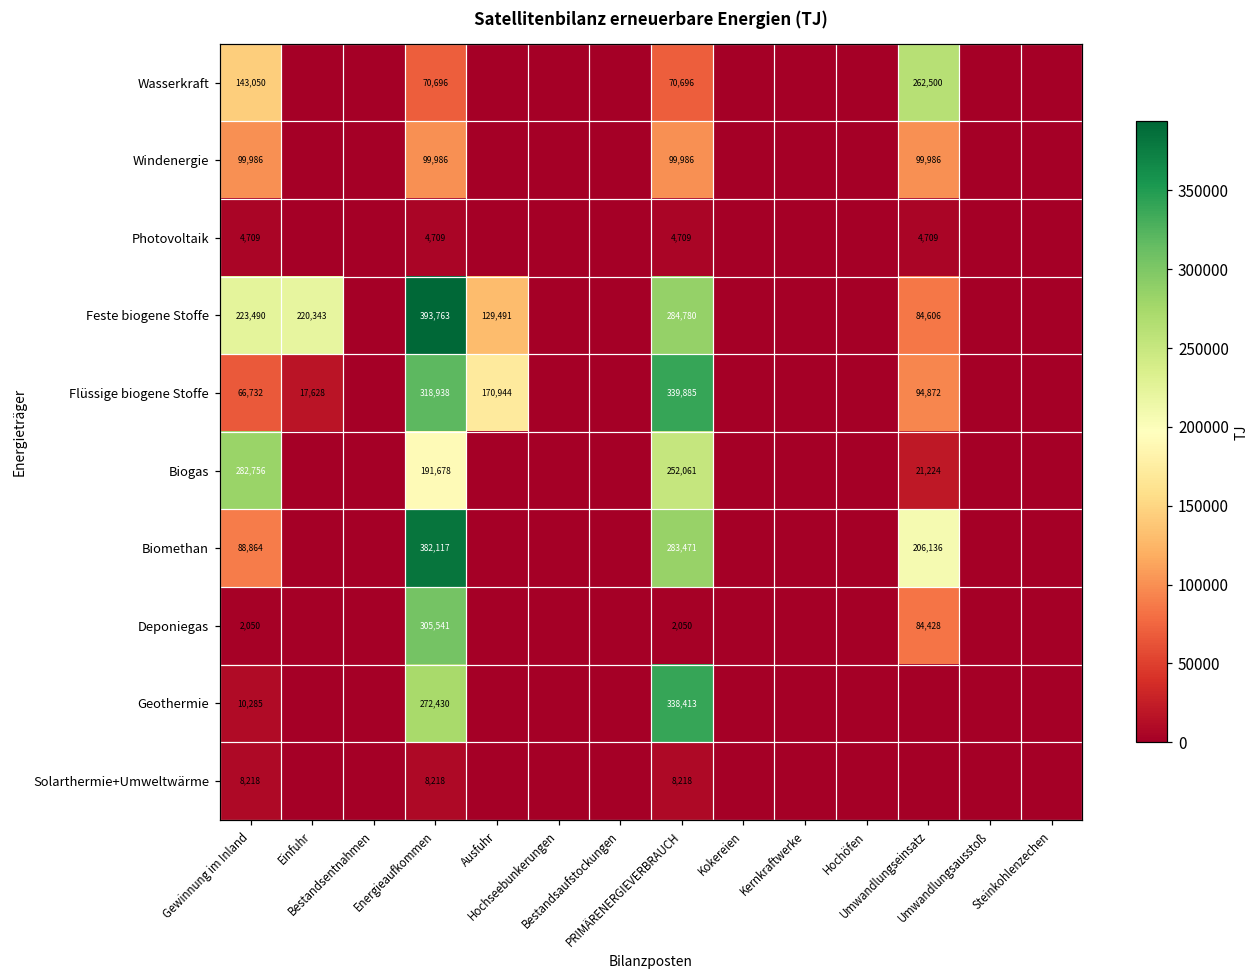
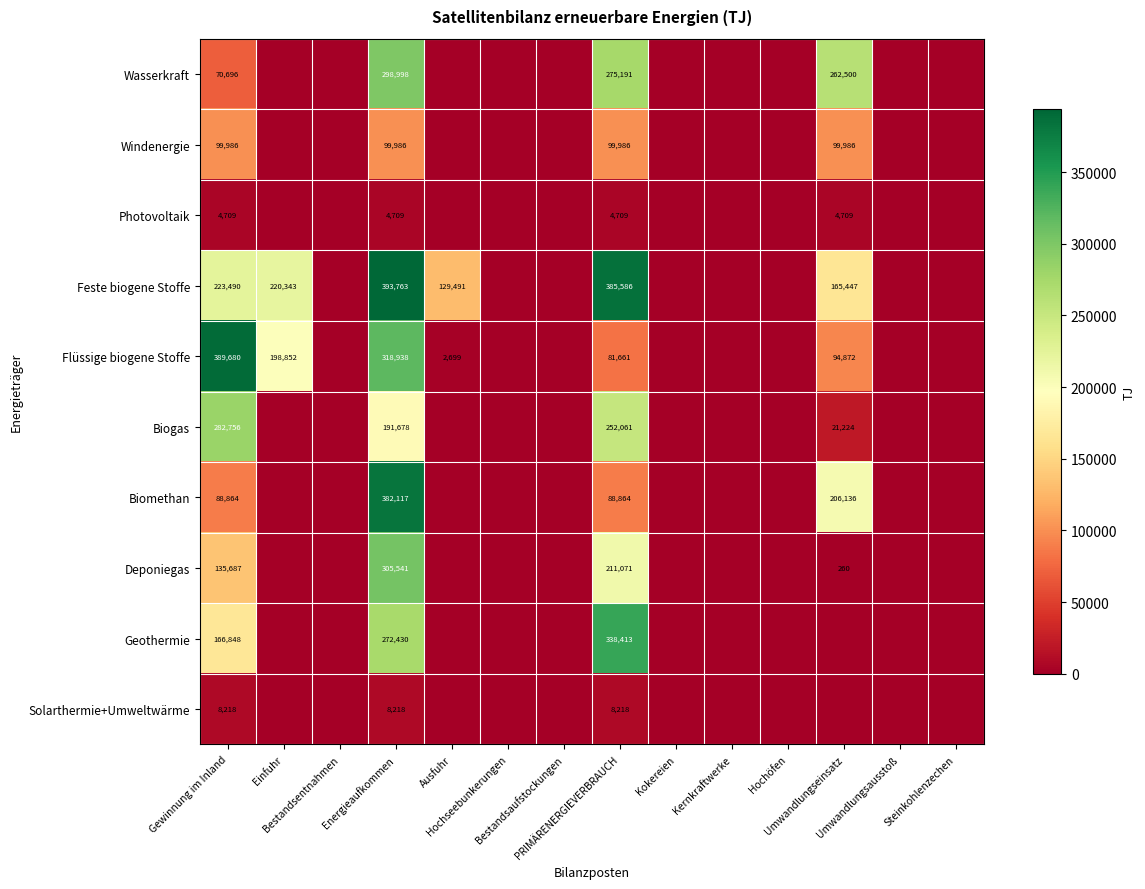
  {
    "Wasserkraft": {
-     "Gewinnung im Inland": "143,050",
-     "Energieaufkommen": "70,696",
-     "PRIMÄRENERGIEVERBRAUCH": "70,696",
+     "Gewinnung im Inland": "70,696",
+     "Energieaufkommen": "298,998",
+     "PRIMÄRENERGIEVERBRAUCH": "275,191",
      "Umwandlungseinsatz": "262,500"
    },
    "Windenergie": {
      "Gewinnung im Inland": "99,986",
      "Energieaufkommen": "99,986",
      "PRIMÄRENERGIEVERBRAUCH": "99,986",
      "Umwandlungseinsatz": "99,986"
    },
    "Photovoltaik": {
      "Gewinnung im Inland": "4,709",
      "Energieaufkommen": "4,709",
      "PRIMÄRENERGIEVERBRAUCH": "4,709",
      "Umwandlungseinsatz": "4,709"
    },
    "Feste biogene Stoffe": {
      "Gewinnung im Inland": "223,490",
      "Einfuhr": "220,343",
      "Energieaufkommen": "393,763",
      "Ausfuhr": "129,491",
-     "PRIMÄRENERGIEVERBRAUCH": "284,780",
-     "Umwandlungseinsatz": "84,606"
+     "PRIMÄRENERGIEVERBRAUCH": "385,586",
+     "Umwandlungseinsatz": "165,447"
    },
    "Flüssige biogene Stoffe": {
-     "Gewinnung im Inland": "66,732",
-     "Einfuhr": "17,628",
+     "Gewinnung im Inland": "389,680",
+     "Einfuhr": "198,852",
      "Energieaufkommen": "318,938",
-     "Ausfuhr": "170,944",
-     "PRIMÄRENERGIEVERBRAUCH": "339,885",
+     "Ausfuhr": "2,699",
+     "PRIMÄRENERGIEVERBRAUCH": "81,661",
      "Umwandlungseinsatz": "94,872"
    },
    "Biogas": {
      "Gewinnung im Inland": "282,756",
      "Energieaufkommen": "191,678",
      "PRIMÄRENERGIEVERBRAUCH": "252,061",
      "Umwandlungseinsatz": "21,224"
    },
    "Biomethan": {
      "Gewinnung im Inland": "88,864",
      "Energieaufkommen": "382,117",
-     "PRIMÄRENERGIEVERBRAUCH": "283,471",
+     "PRIMÄRENERGIEVERBRAUCH": "88,864",
      "Umwandlungseinsatz": "206,136"
    },
    "Deponiegas": {
-     "Gewinnung im Inland": "2,050",
+     "Gewinnung im Inland": "135,687",
      "Energieaufkommen": "305,541",
-     "PRIMÄRENERGIEVERBRAUCH": "2,050",
-     "Umwandlungseinsatz": "84,428"
+     "PRIMÄRENERGIEVERBRAUCH": "211,071",
+     "Umwandlungseinsatz": "260"
    },
    "Geothermie": {
-     "Gewinnung im Inland": "10,285",
+     "Gewinnung im Inland": "166,848",
      "Energieaufkommen": "272,430",
      "PRIMÄRENERGIEVERBRAUCH": "338,413"
    },
    "Solarthermie+Umweltwärme": {
      "Gewinnung im Inland": "8,218",
      "Energieaufkommen": "8,218",
      "PRIMÄRENERGIEVERBRAUCH": "8,218"
    }
  }
